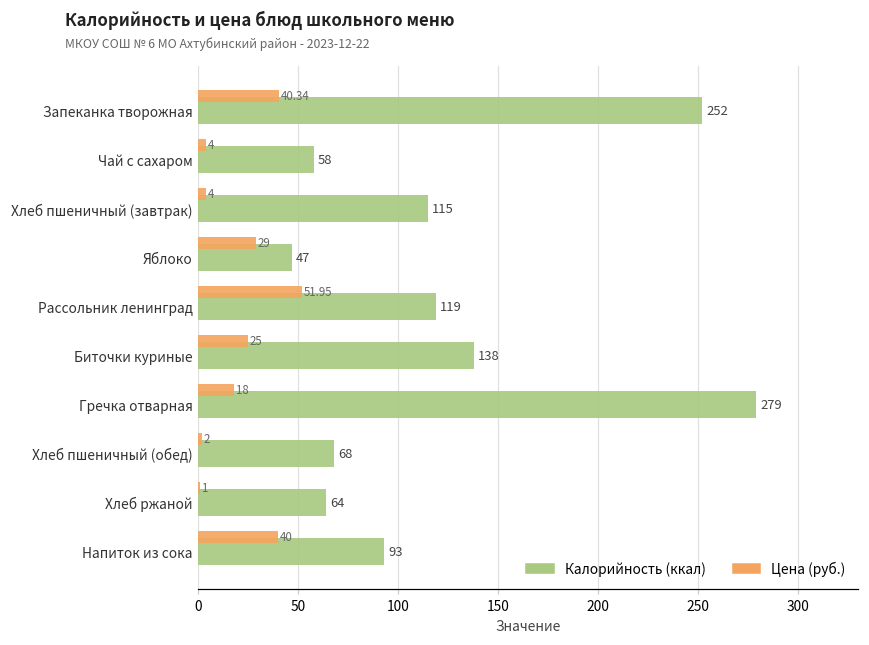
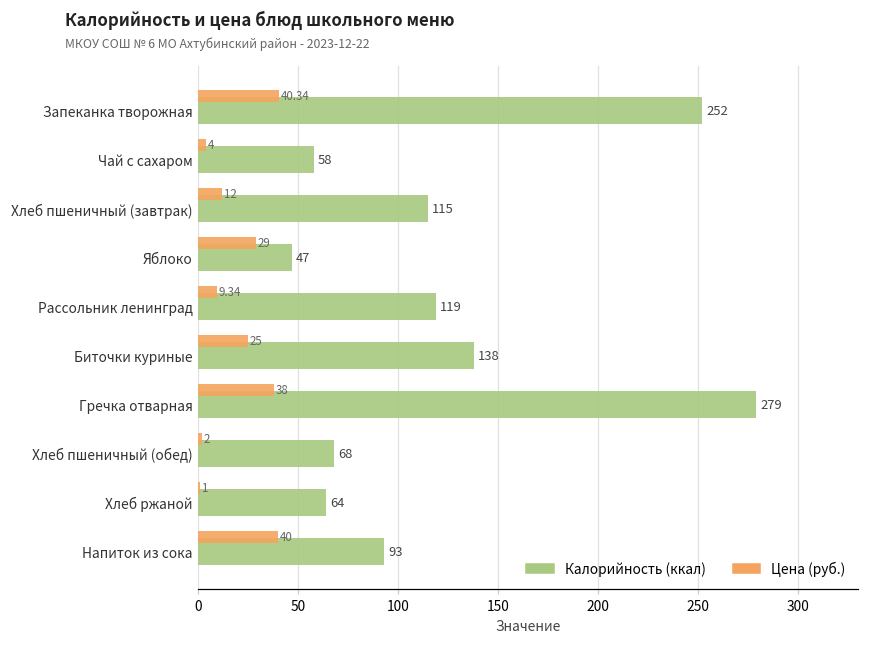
  {
    "Цена (руб.)": {
      "Запеканка творожная": 40.34,
      "Чай с сахаром": 4,
-     "Хлеб пшеничный (завтрак)": 4,
+     "Хлеб пшеничный (завтрак)": 12,
      "Яблоко": 29,
-     "Рассольник ленинград": 51.95,
+     "Рассольник ленинград": 9.34,
      "Биточки куриные": 25,
-     "Гречка отварная": 18,
+     "Гречка отварная": 38,
      "Хлеб пшеничный (обед)": 2,
      "Хлеб ржаной": 1,
      "Напиток из сока": 40
    }
  }
